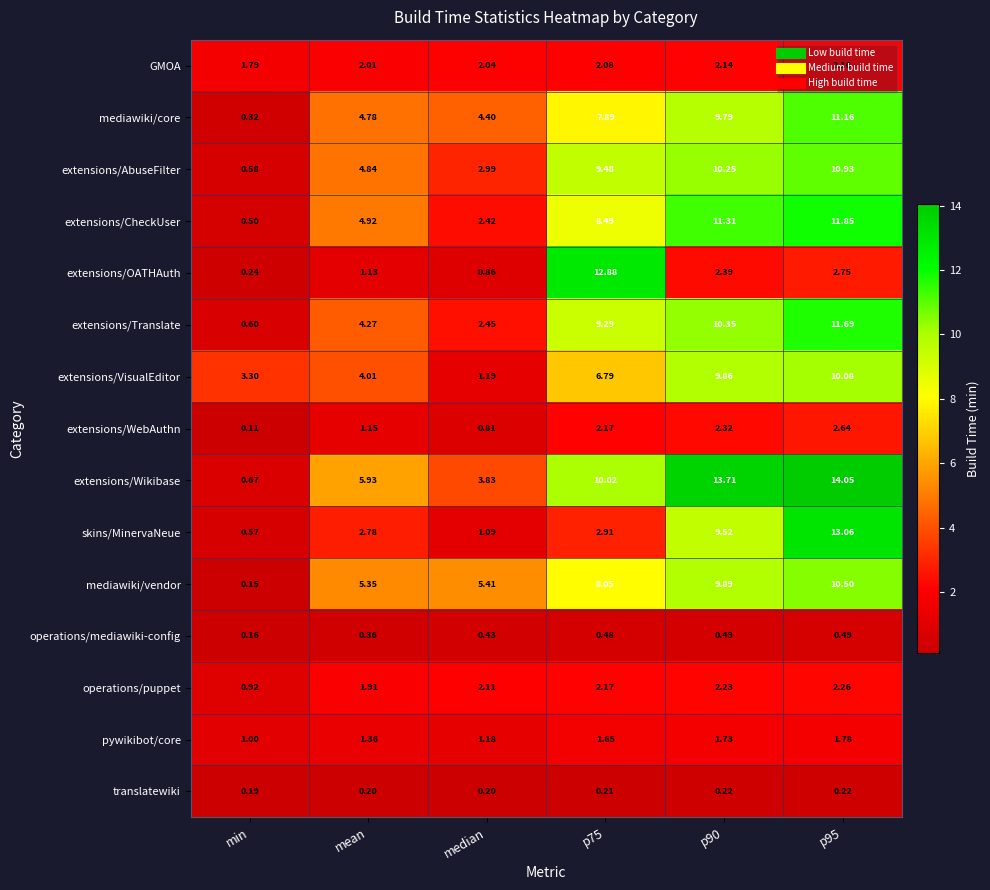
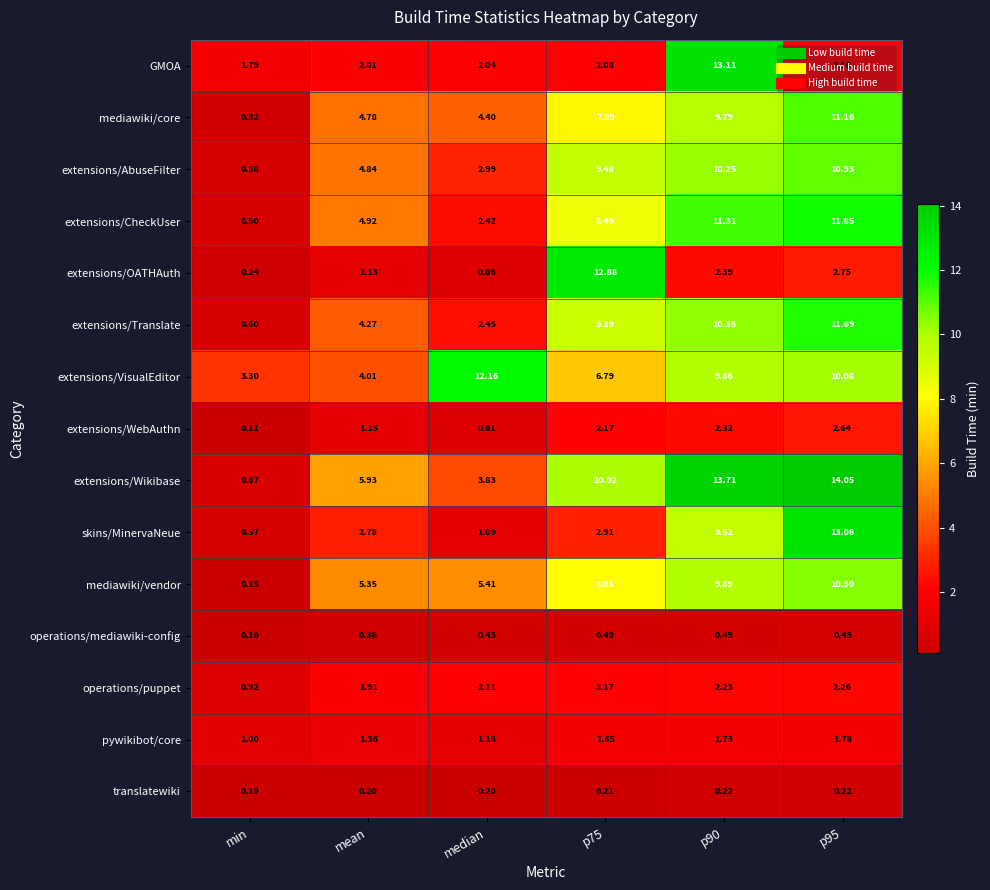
  {
    "GMOA": {
      "min": 1.79,
      "mean": 2.01,
      "median": 2.04,
      "p75": 2.08,
-     "p90": 2.14
+     "p90": 13.11
    },
    "mediawiki/core": {
      "min": 0.32,
      "mean": 4.78,
      "median": 4.40,
      "p75": 7.89,
      "p90": 9.79,
      "p95": 11.16
    },
    "extensions/AbuseFilter": {
      "min": 0.58,
      "mean": 4.84,
      "median": 2.99,
      "p75": 9.48,
      "p90": 10.25,
      "p95": 10.93
    },
    "extensions/CheckUser": {
      "min": 0.50,
      "mean": 4.92,
      "median": 2.42,
      "p75": 8.49,
      "p90": 11.31,
      "p95": 11.85
    },
    "extensions/OATHAuth": {
      "min": 0.24,
      "mean": 1.13,
      "median": 0.86,
      "p75": 12.88,
      "p90": 2.39,
      "p95": 2.75
    },
    "extensions/Translate": {
      "min": 0.60,
      "mean": 4.27,
      "median": 2.45,
      "p75": 9.29,
      "p90": 10.35,
      "p95": 11.69
    },
    "extensions/VisualEditor": {
      "min": 3.30,
      "mean": 4.01,
-     "median": 1.19,
+     "median": 12.16,
      "p75": 6.79,
      "p90": 9.86,
      "p95": 10.08
    },
    "extensions/WebAuthn": {
      "min": 0.11,
      "mean": 1.15,
      "median": 0.81,
      "p75": 2.17,
      "p90": 2.32,
      "p95": 2.64
    },
    "extensions/Wikibase": {
      "min": 0.67,
      "mean": 5.93,
      "median": 3.83,
      "p75": 10.02,
      "p90": 13.71,
      "p95": 14.05
    },
    "skins/MinervaNeue": {
      "min": 0.57,
      "mean": 2.78,
      "median": 1.09,
      "p75": 2.91,
      "p90": 9.52,
      "p95": 13.06
    },
    "mediawiki/vendor": {
      "min": 0.15,
      "mean": 5.35,
      "median": 5.41,
      "p75": 8.05,
      "p90": 9.89,
      "p95": 10.50
    },
    "operations/mediawiki-config": {
      "min": 0.16,
      "mean": 0.36,
      "median": 0.43,
      "p75": 0.48,
      "p90": 0.49,
      "p95": 0.49
    },
    "operations/puppet": {
      "min": 0.92,
      "mean": 1.91,
      "median": 2.11,
      "p75": 2.17,
      "p90": 2.23,
      "p95": 2.26
    },
    "pywikibot/core": {
      "min": 1.00,
      "mean": 1.36,
      "median": 1.18,
      "p75": 1.65,
      "p90": 1.73,
      "p95": 1.78
    },
    "translatewiki": {
      "min": 0.19,
      "mean": 0.20,
      "median": 0.20,
      "p75": 0.21,
      "p90": 0.22,
      "p95": 0.22
    }
  }
